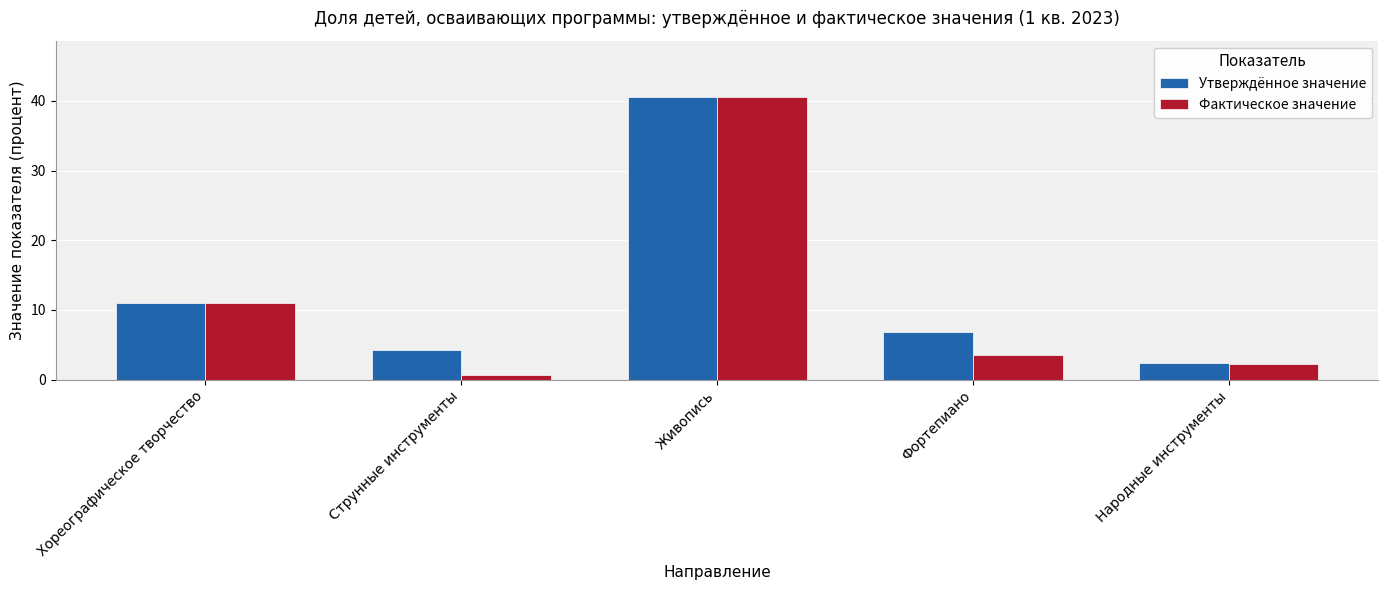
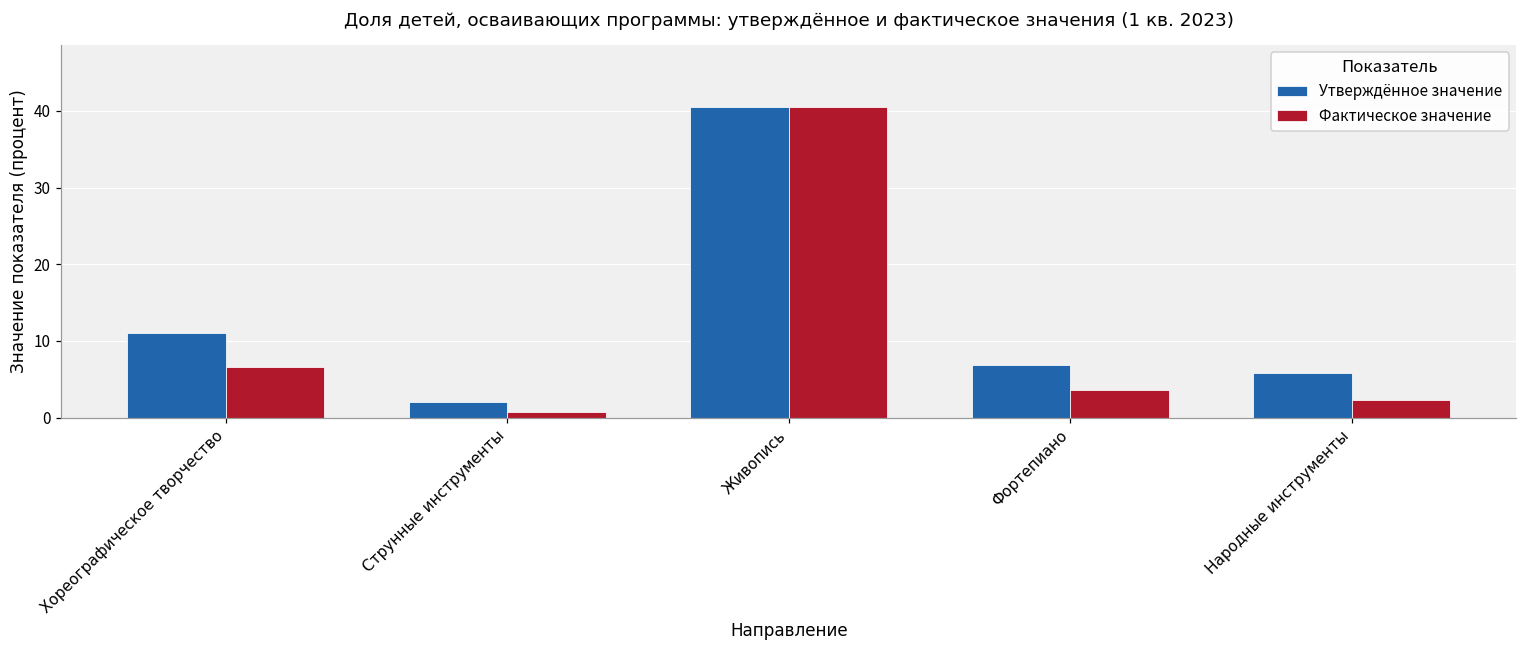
  {
    "Утверждённое значение": {
      "Хореографическое творчество": 11,
-     "Струнные инструменты": 4,
+     "Струнные инструменты": 2,
      "Живопись": 41,
      "Фортепиано": 7,
-     "Народные инструменты": 2
+     "Народные инструменты": 6
    },
    "Фактическое значение": {
-     "Хореографическое творчество": 11,
+     "Хореографическое творчество": 7,
      "Струнные инструменты": 1,
      "Живопись": 41,
      "Фортепиано": 4,
      "Народные инструменты": 2
    }
  }
